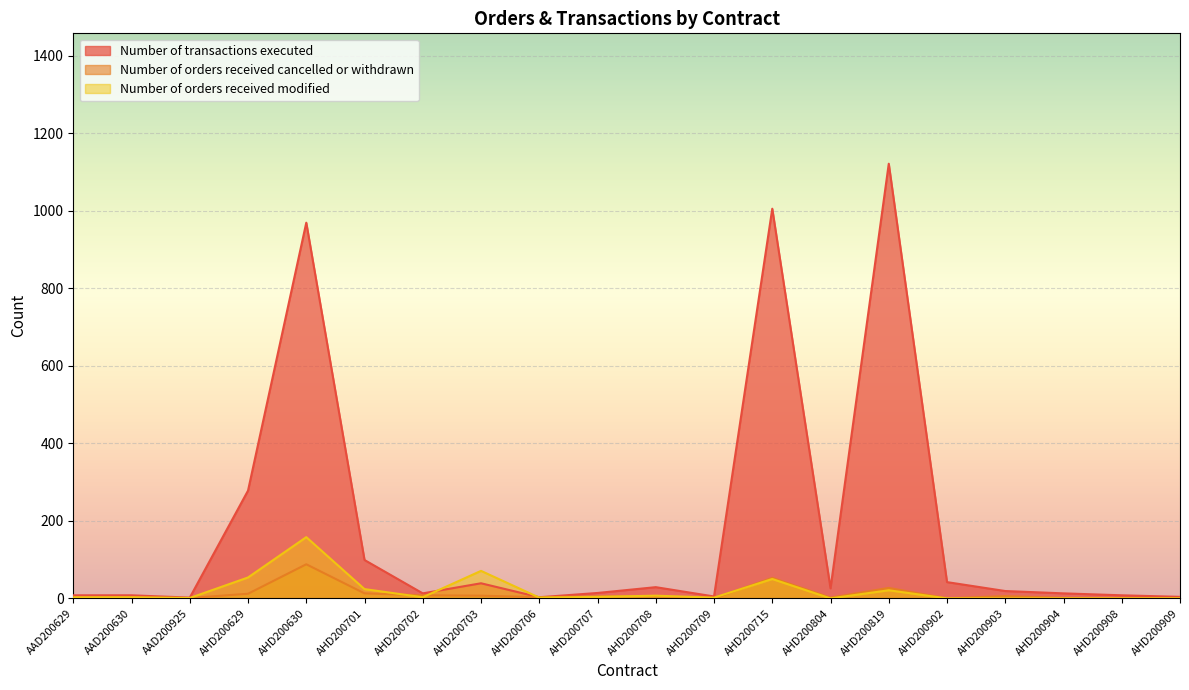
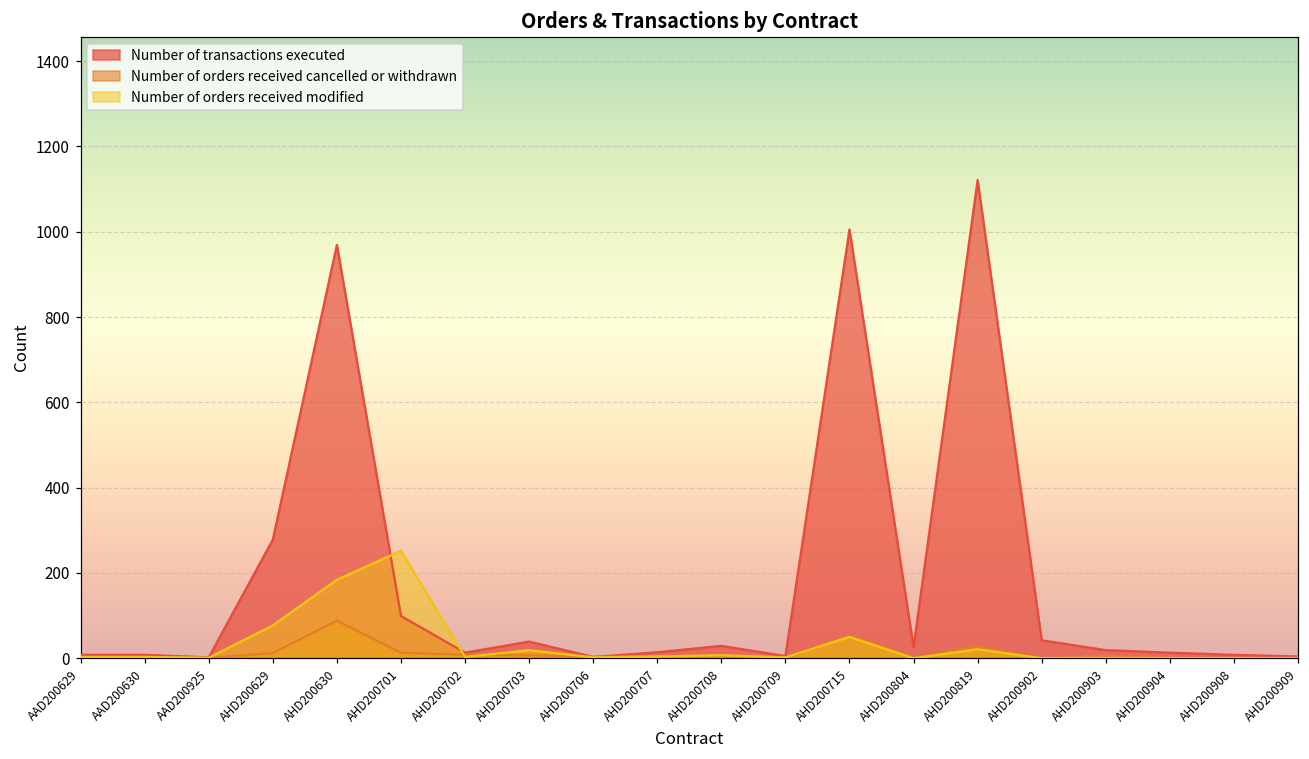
  {
    "Number of orders received modified": {
-     "AHD200629": 50,
-     "AHD200630": 160,
-     "AHD200701": 20,
-     "AHD200703": 70
+     "AHD200629": 80,
+     "AHD200630": 180,
+     "AHD200701": 250,
+     "AHD200703": 20
    }
  }
